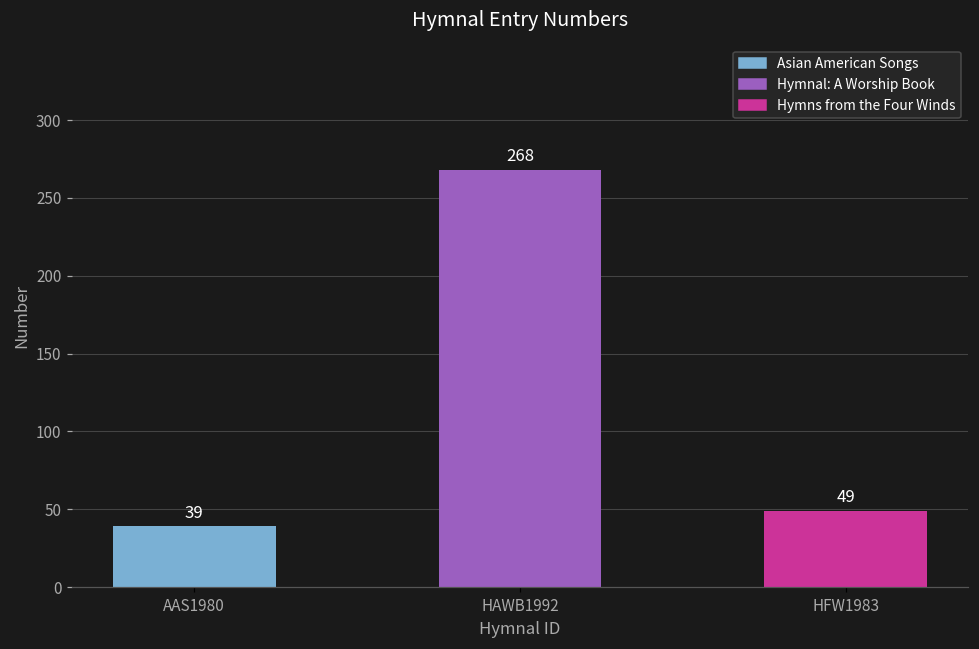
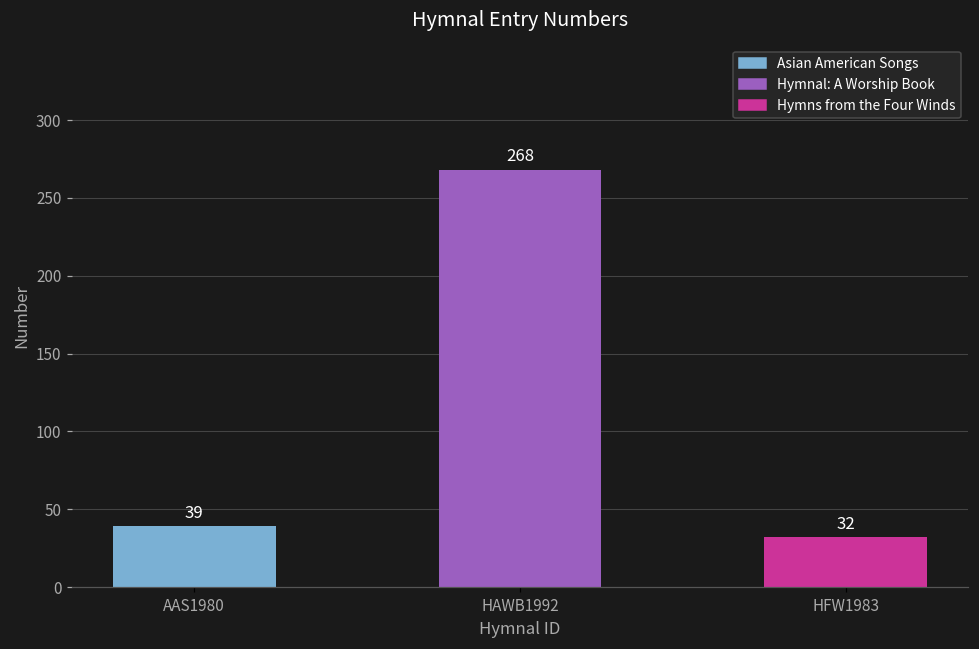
  {
    "AAS1980": 39,
    "HAWB1992": 268,
-   "HFW1983": 49
+   "HFW1983": 32
  }
